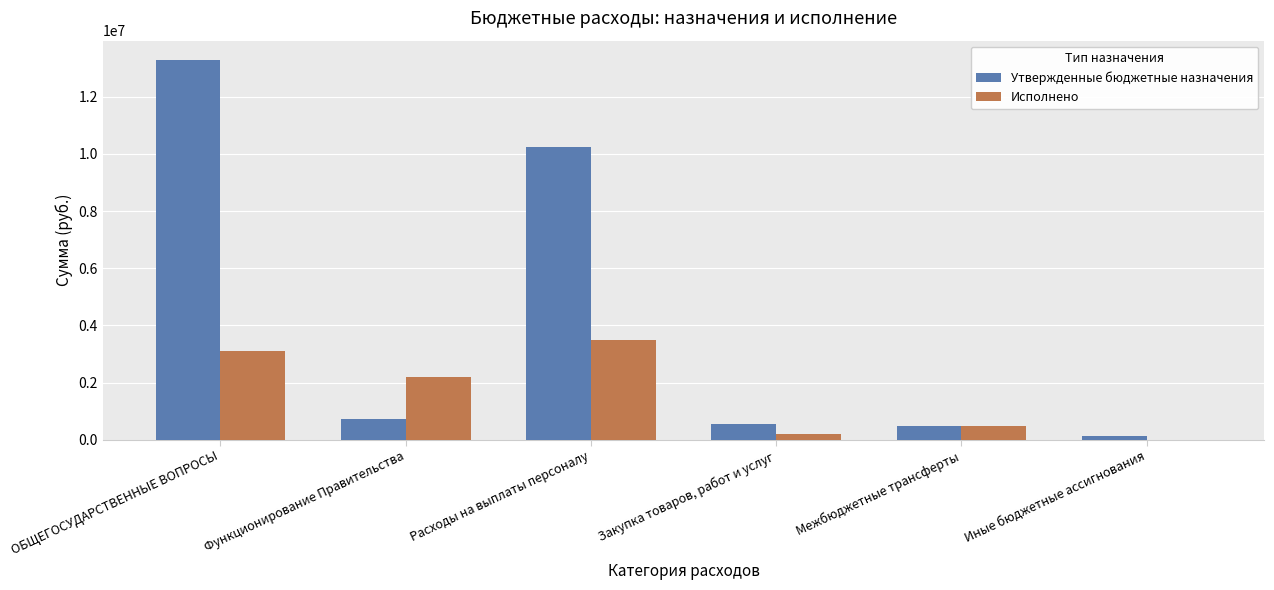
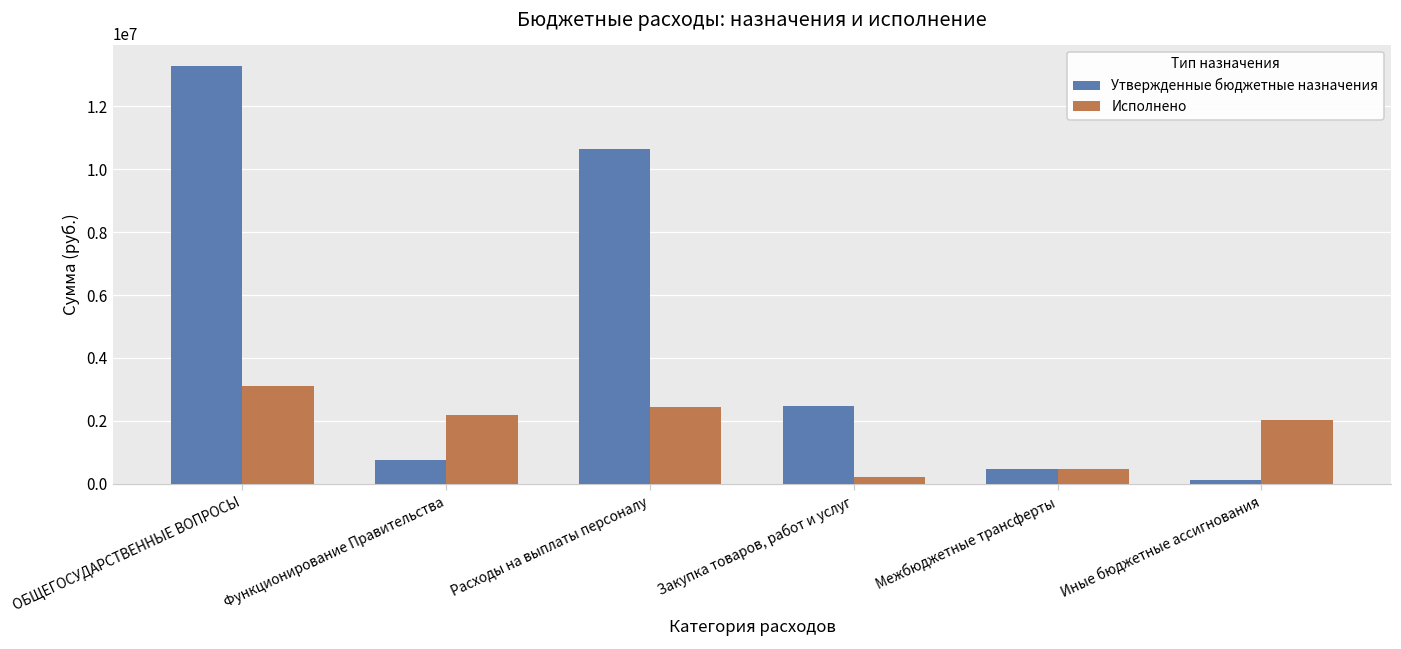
  {
    "Утвержденные бюджетные назначения": {
      "ОБЩЕГОСУДАРСТВЕННЫЕ ВОПРОСЫ": 13300000,
      "Функционирование Правительства": 700000,
-     "Расходы на выплаты персоналу": 10200000,
-     "Закупка товаров, работ и услуг": 600000,
+     "Расходы на выплаты персоналу": 10600000,
+     "Закупка товаров, работ и услуг": 2500000,
      "Межбюджетные трансферты": 500000,
      "Иные бюджетные ассигнования": 100000
    },
    "Исполнено": {
      "ОБЩЕГОСУДАРСТВЕННЫЕ ВОПРОСЫ": 3100000,
      "Функционирование Правительства": 2200000,
-     "Расходы на выплаты персоналу": 3500000,
+     "Расходы на выплаты персоналу": 2400000,
      "Закупка товаров, работ и услуг": 200000,
      "Межбюджетные трансферты": 500000,
-     "Иные бюджетные ассигнования": 0
+     "Иные бюджетные ассигнования": 2000000
    }
  }
